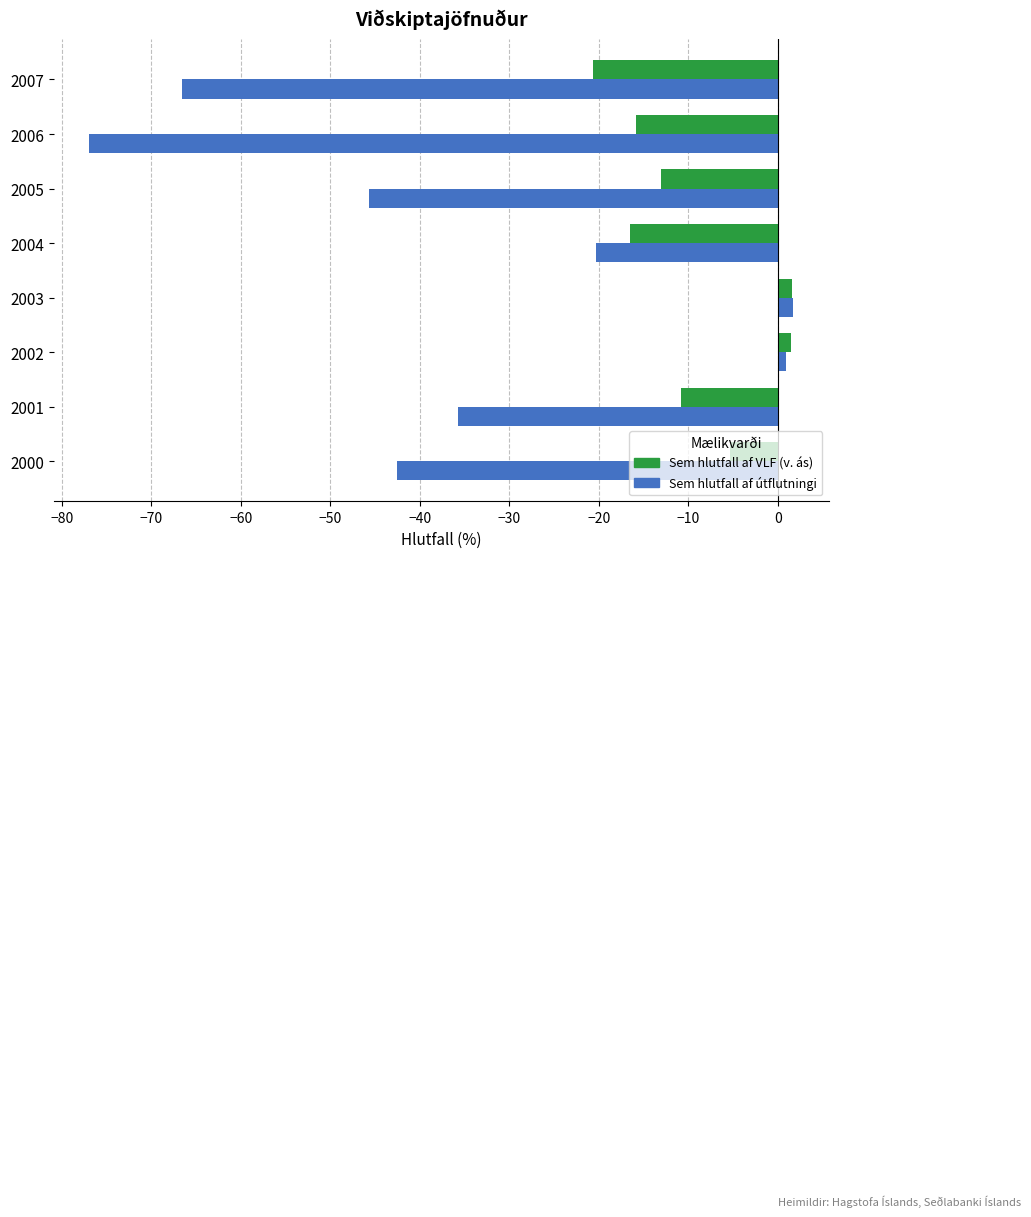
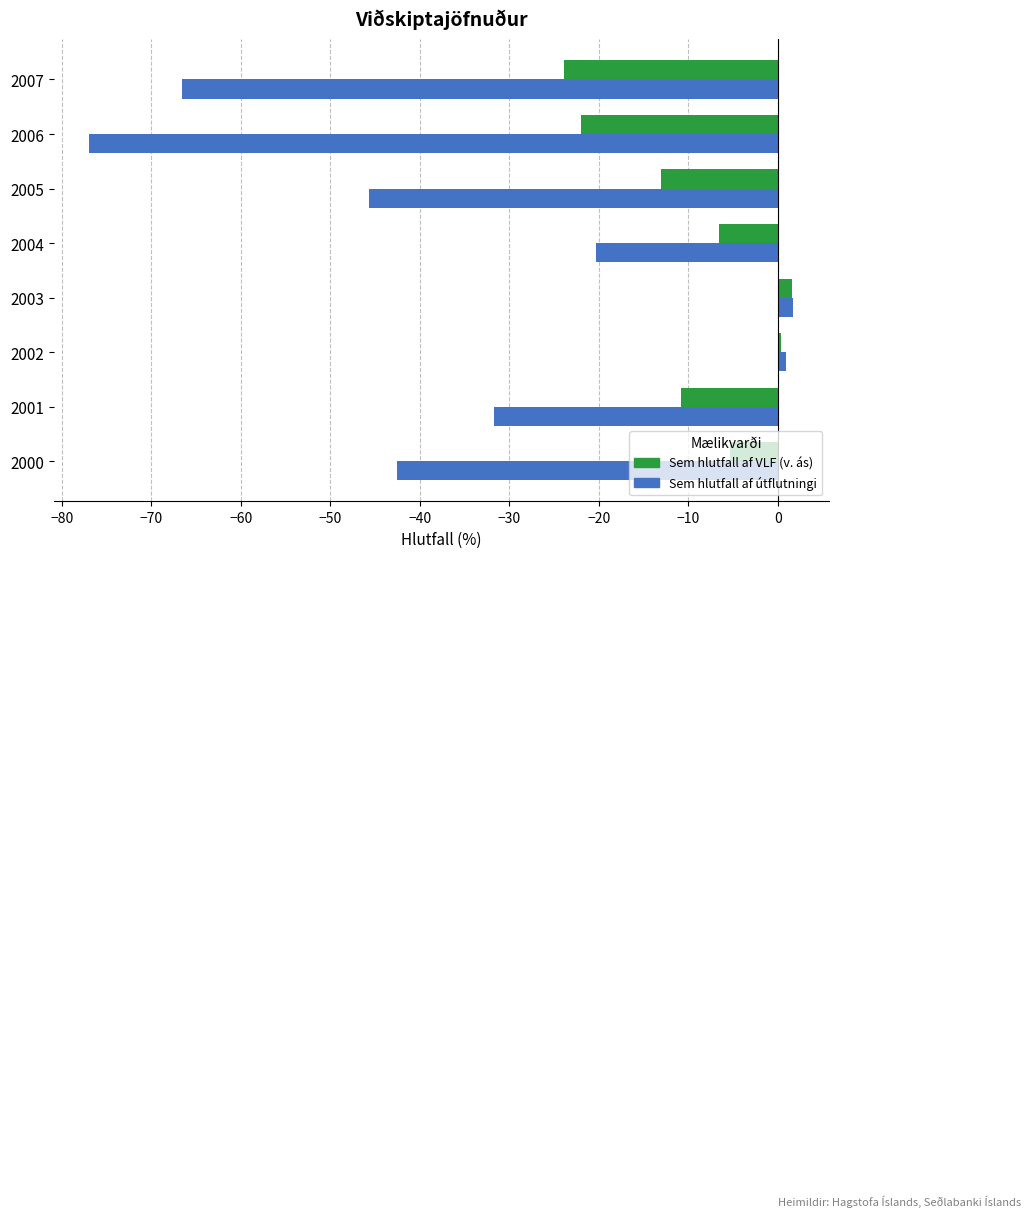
  {
    "Sem hlutfall af VLF (v. ás)": {
-     "2007": -21,
-     "2006": -16,
+     "2007": -24,
+     "2006": -22,
      "2005": -13,
-     "2004": -17,
+     "2004": -7,
      "2003": 2,
-     "2002": 1,
+     "2002": 0,
      "2001": -11
    },
    "Sem hlutfall af útflutningi": {
      "2007": -67,
      "2006": -77,
      "2005": -46,
      "2004": -20,
      "2003": 2,
      "2002": 1,
-     "2001": -36,
+     "2001": -32,
      "2000": -43
    }
  }
